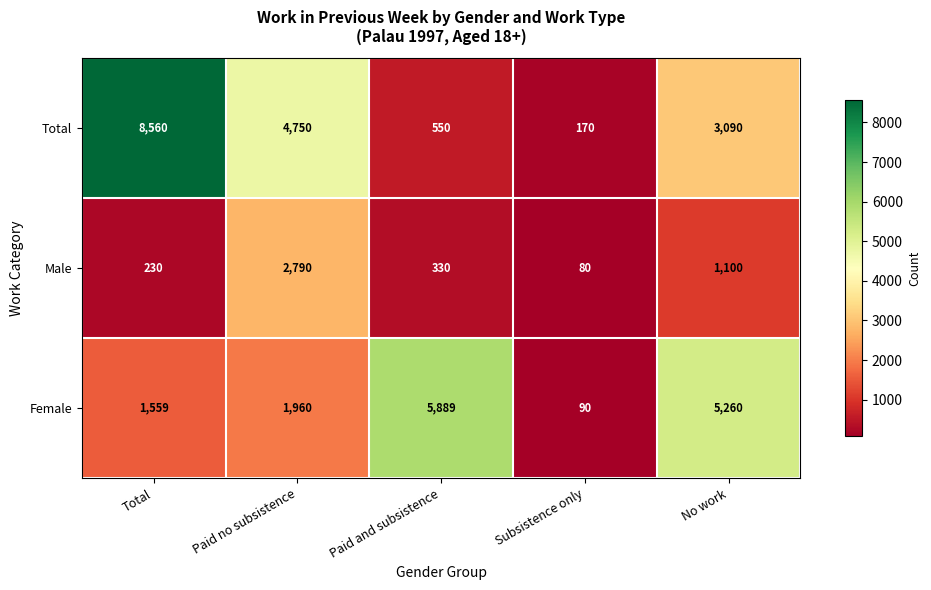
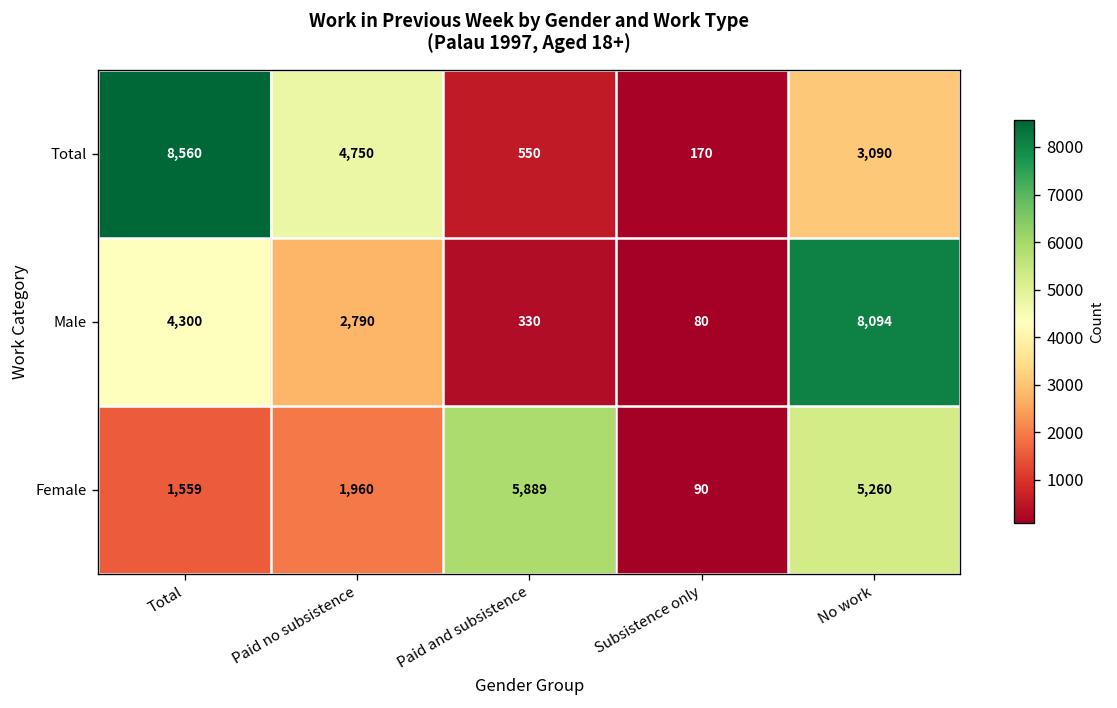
  {
    "Total": {
      "Total": "8,560",
      "Paid no subsistence": "4,750",
      "Paid and subsistence": "550",
      "Subsistence only": "170",
      "No work": "3,090"
    },
    "Male": {
-     "Total": "230",
+     "Total": "4,300",
      "Paid no subsistence": "2,790",
      "Paid and subsistence": "330",
      "Subsistence only": "80",
-     "No work": "1,100"
+     "No work": "8,094"
    },
    "Female": {
      "Total": "1,559",
      "Paid no subsistence": "1,960",
      "Paid and subsistence": "5,889",
      "Subsistence only": "90",
      "No work": "5,260"
    }
  }
